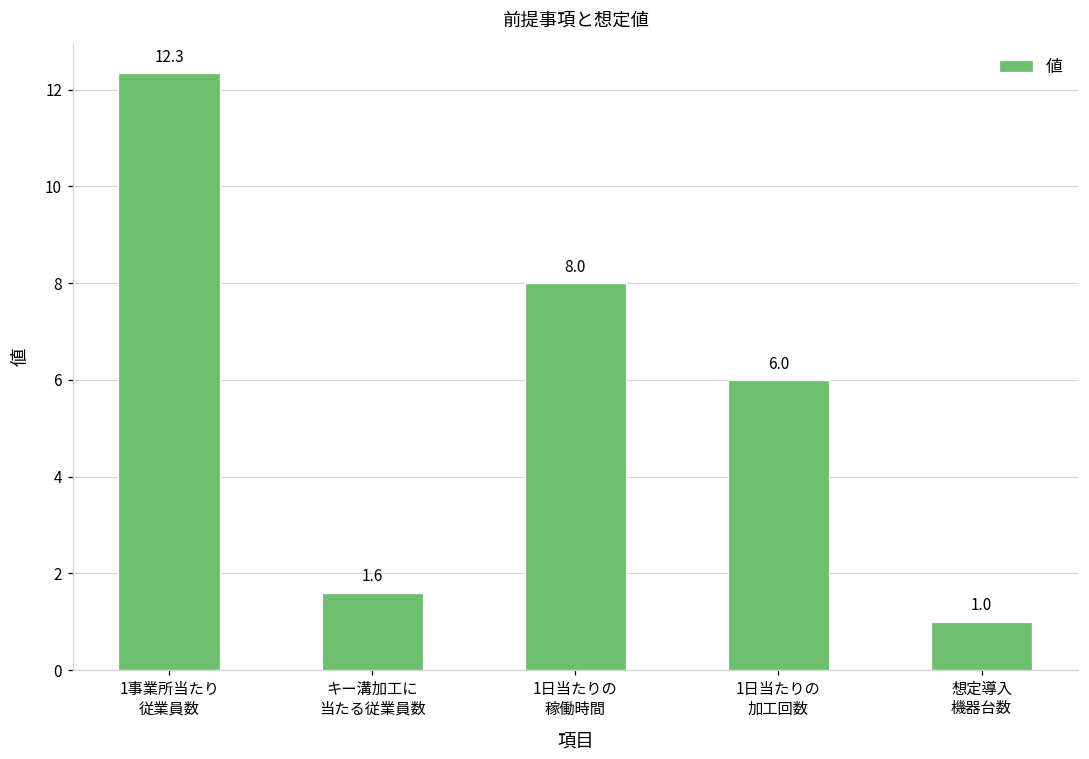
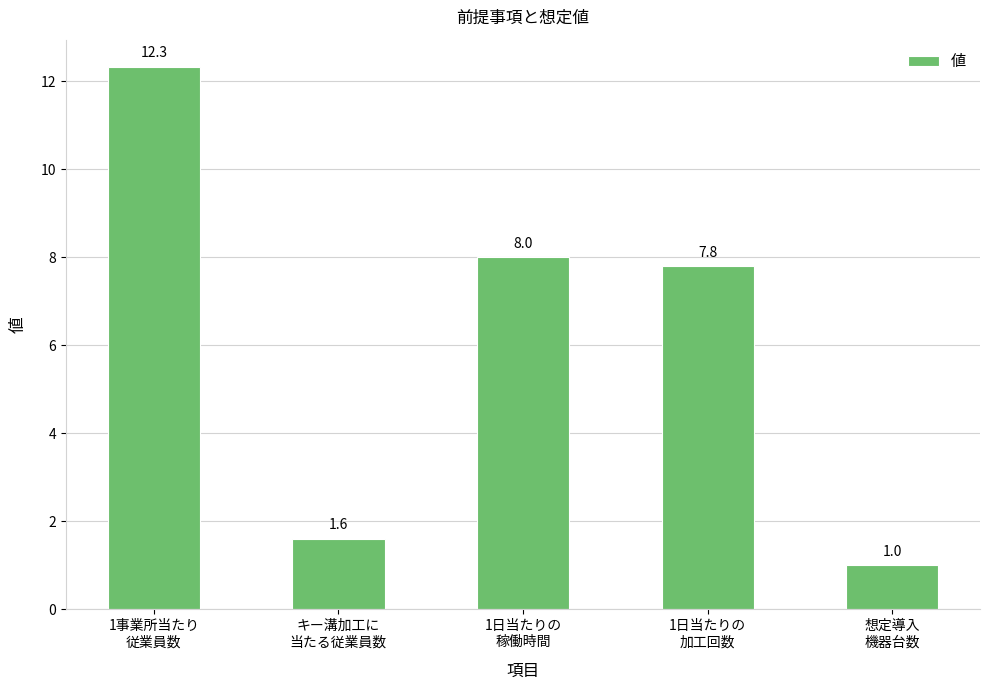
  {
    "1事業所当たり 従業員数": 12.3,
    "キー溝加工に 当たる従業員数": 1.6,
    "1日当たりの 稼働時間": 8.0,
-   "1日当たりの 加工回数": 6.0,
+   "1日当たりの 加工回数": 7.8,
    "想定導入 機器台数": 1.0
  }
